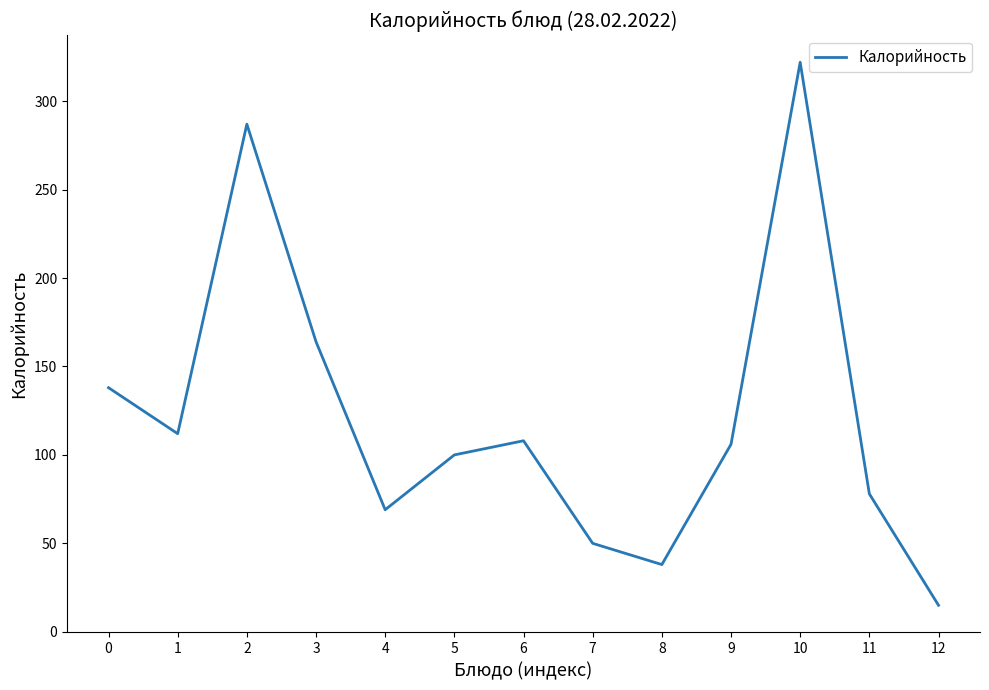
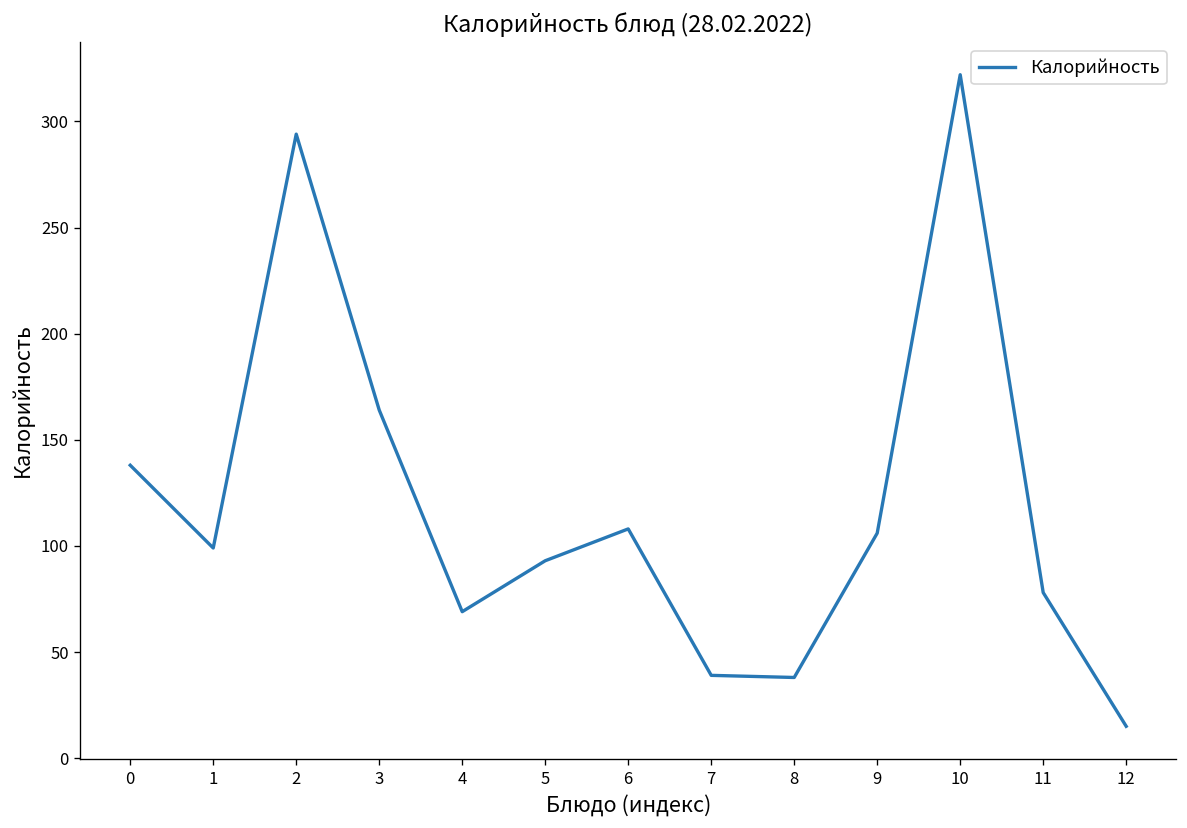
  {
    "0": 138,
-   "1": 112,
-   "2": 287,
+   "1": 99,
+   "2": 294,
    "3": 164,
    "4": 69,
-   "5": 100,
+   "5": 93,
    "6": 108,
-   "7": 50,
+   "7": 39,
    "8": 38,
    "9": 106,
    "10": 322,
    "11": 78,
    "12": 15
  }
